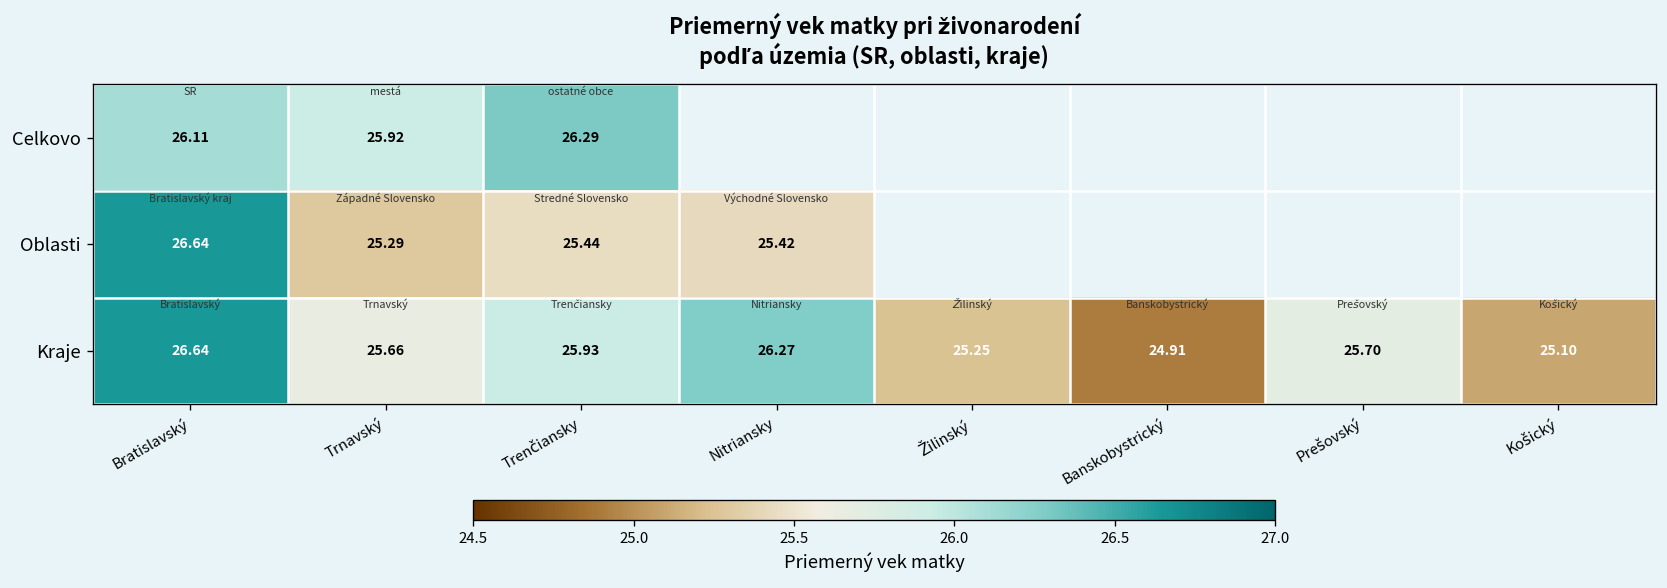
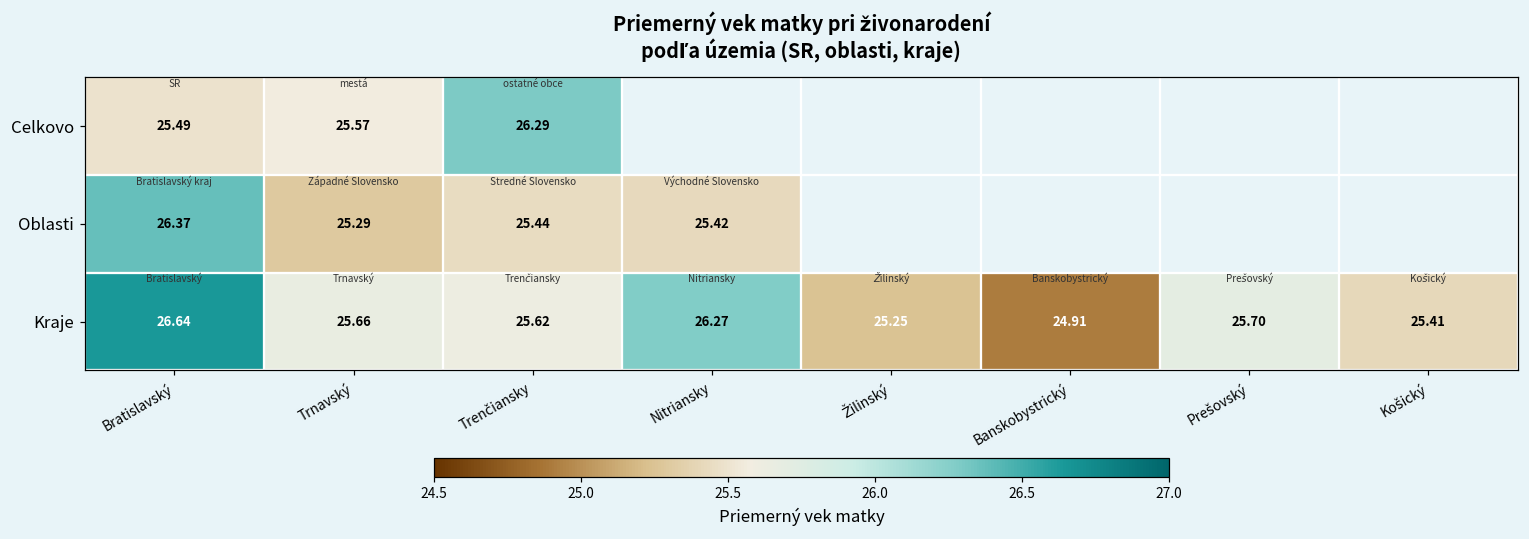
  {
    "Celkovo": {
-     "Bratislavský": 26.11,
-     "Trnavský": 25.92
+     "Bratislavský": 25.49,
+     "Trnavský": 25.57
    },
    "Oblasti": {
-     "Bratislavský": 26.64
+     "Bratislavský": 26.37
    },
    "Kraje": {
-     "Trenčiansky": 25.93,
-     "Košický": 25.10
+     "Trenčiansky": 25.62,
+     "Košický": 25.41
    }
  }
